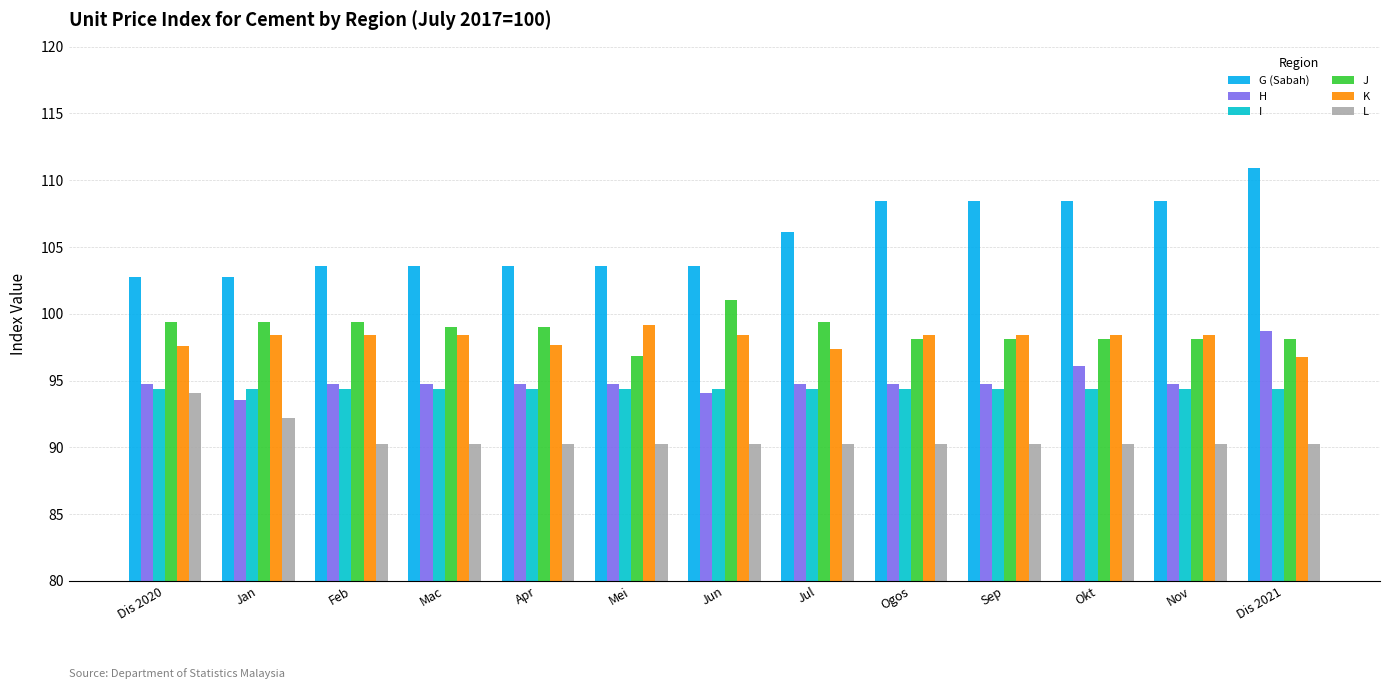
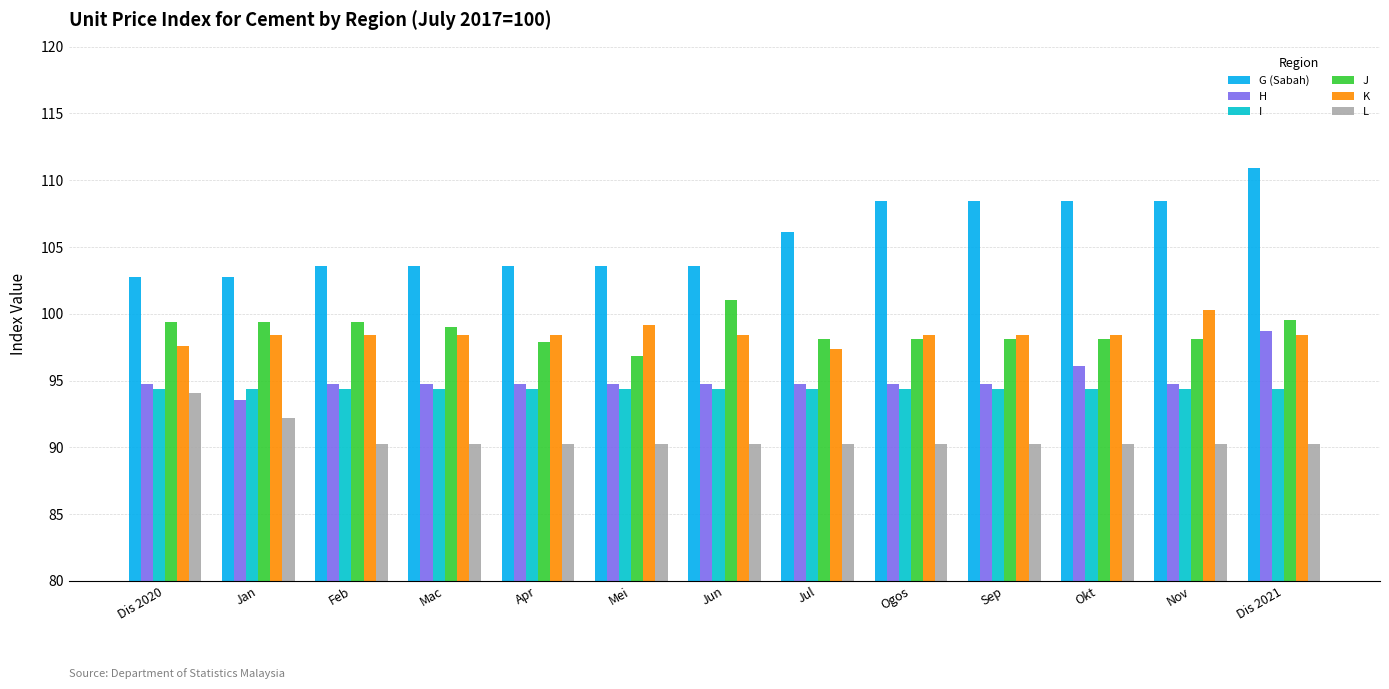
  {
    "H": {
      "Dis 2020": 94.8,
      "Jan": 93.5,
      "Feb": 94.8,
      "Mac": 94.8,
      "Apr": 94.8,
      "Mei": 94.8,
-     "Jun": 94.1,
+     "Jun": 94.8,
      "Jul": 94.8,
      "Ogos": 94.8,
      "Sep": 94.8,
      "Okt": 96.1,
      "Nov": 94.8,
      "Dis 2021": 98.7
    },
    "J": {
      "Dis 2020": 99.4,
      "Jan": 99.4,
      "Feb": 99.4,
      "Mac": 99.0,
-     "Apr": 99.0,
+     "Apr": 97.9,
      "Mei": 96.9,
      "Jun": 101.1,
-     "Jul": 99.4,
+     "Jul": 98.1,
      "Ogos": 98.1,
      "Sep": 98.1,
      "Okt": 98.1,
      "Nov": 98.1,
-     "Dis 2021": 98.1
+     "Dis 2021": 99.6
    },
    "K": {
      "Dis 2020": 97.6,
      "Jan": 98.4,
      "Feb": 98.4,
      "Mac": 98.4,
-     "Apr": 97.7,
+     "Apr": 98.4,
      "Mei": 99.1,
      "Jun": 98.4,
      "Jul": 97.4,
      "Ogos": 98.4,
      "Sep": 98.4,
      "Okt": 98.4,
-     "Nov": 98.4,
-     "Dis 2021": 96.7
+     "Nov": 100.3,
+     "Dis 2021": 98.4
    },
    "L": {
      "Dis 2020": 94.1,
      "Jan": 92.2,
      "Feb": 90.3,
      "Mac": 90.3,
      "Apr": 90.3,
      "Mei": 90.3,
      "Jun": 90.3,
      "Jul": 90.3,
      "Ogos": 90.3,
      "Sep": 90.3,
      "Okt": 90.3,
      "Nov": 90.3,
      "Dis 2021": 90.3
    }
  }
